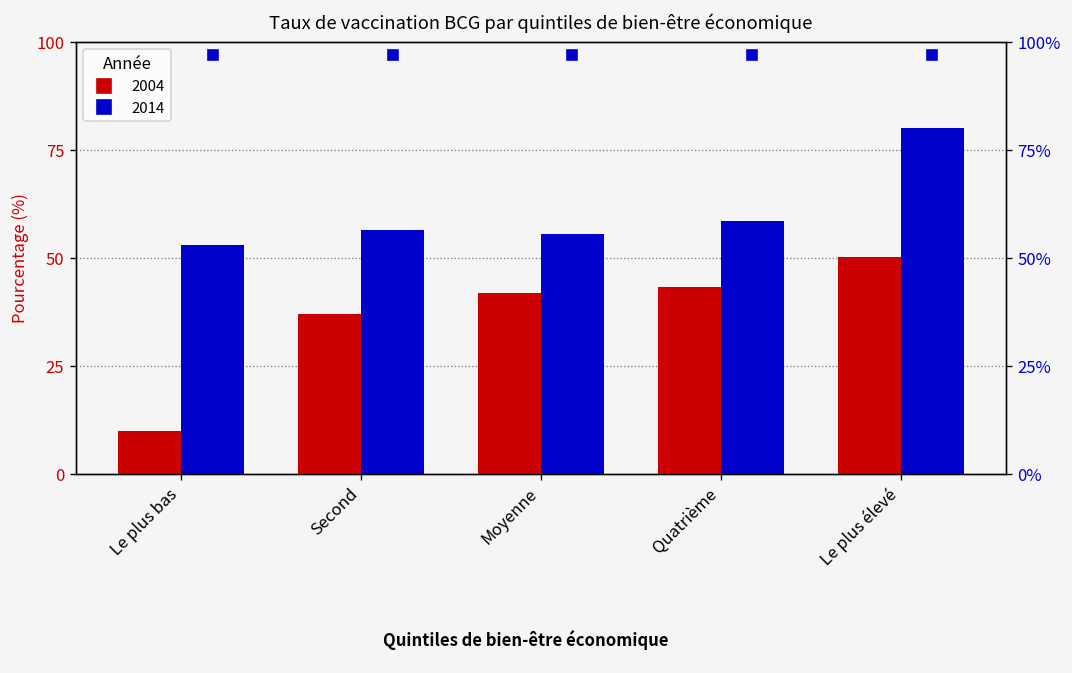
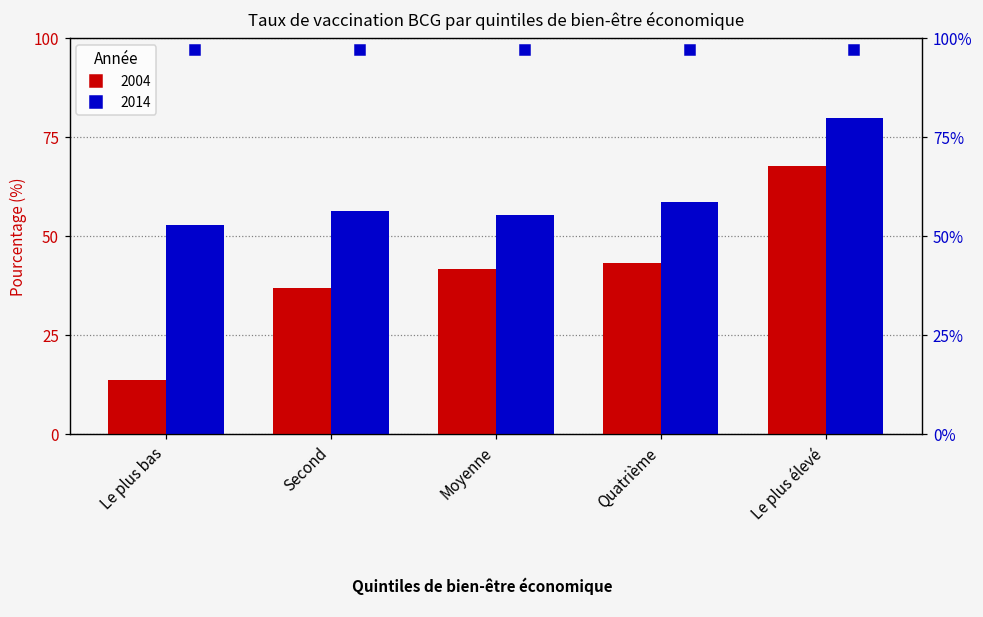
  {
    "2004": {
-     "Le plus bas": 10,
+     "Le plus bas": 14,
      "Second": 37,
      "Moyenne": 42,
      "Quatrième": 43,
-     "Le plus élevé": 50
+     "Le plus élevé": 68
    }
  }
